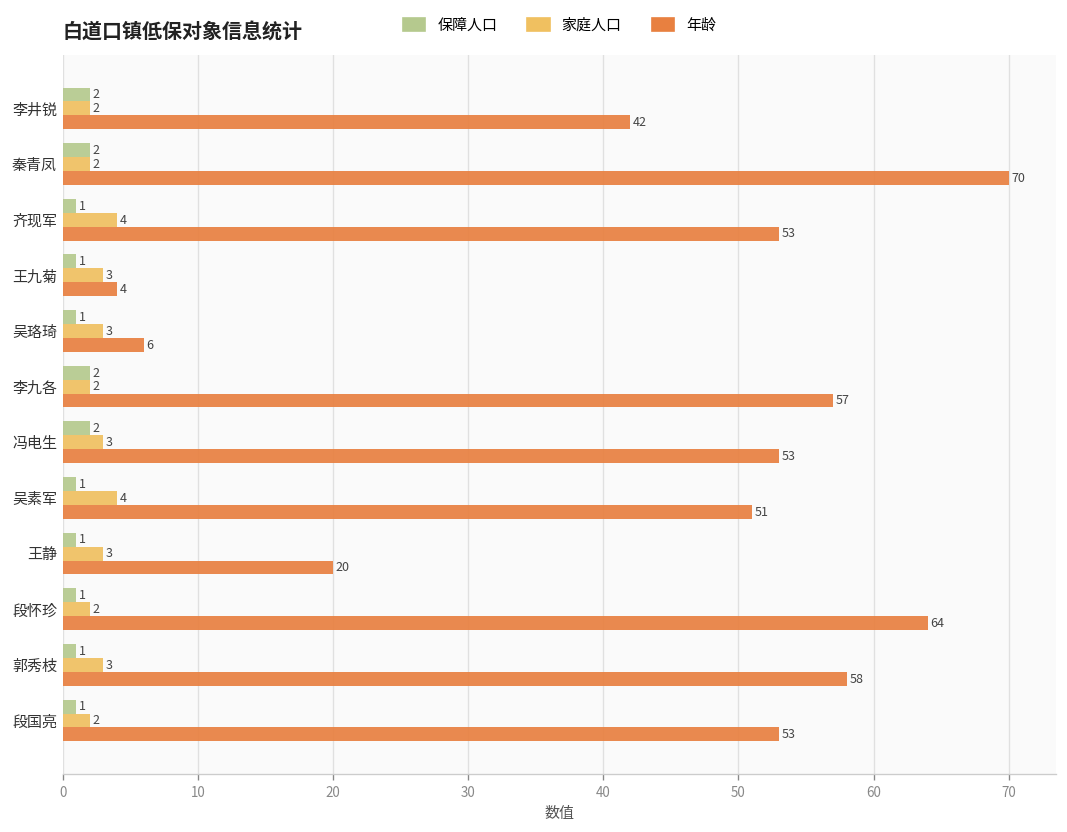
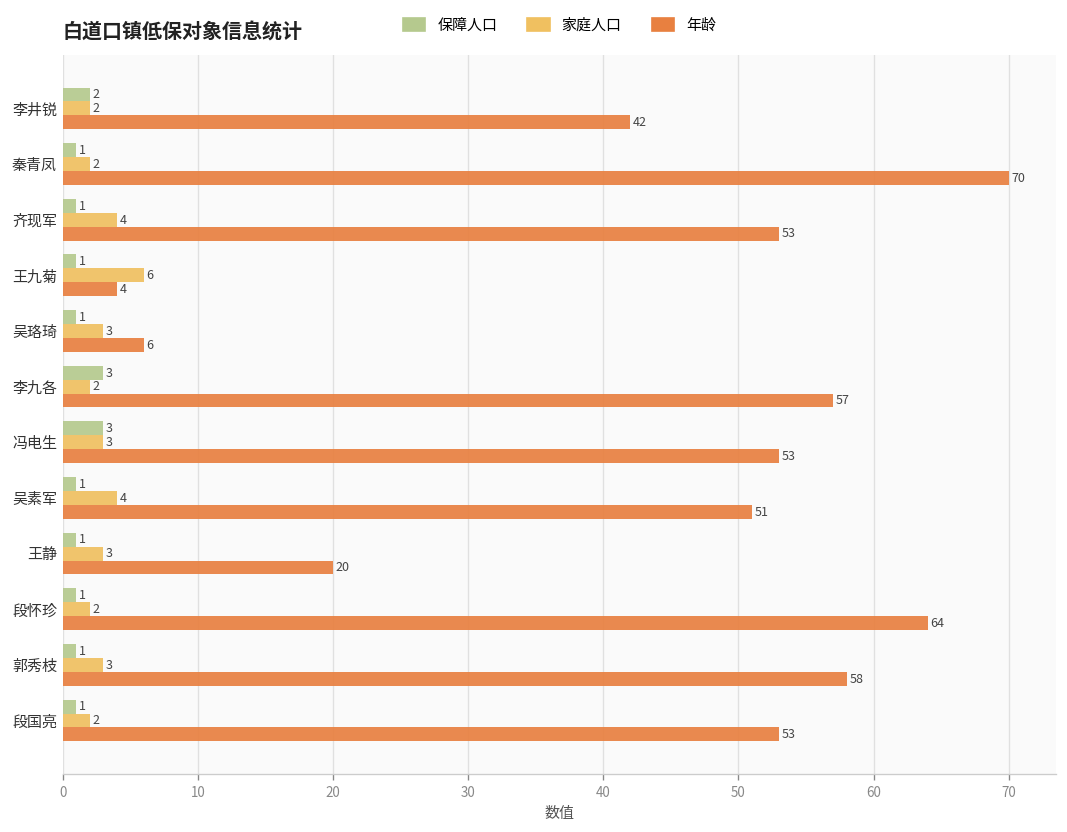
  {
    "保障人口": {
      "李井锐": 2,
-     "秦青凤": 2,
+     "秦青凤": 1,
      "齐现军": 1,
      "王九菊": 1,
      "吴珞琦": 1,
-     "李九各": 2,
-     "冯电生": 2,
+     "李九各": 3,
+     "冯电生": 3,
      "吴素军": 1,
      "王静": 1,
      "段怀珍": 1,
      "郭秀枝": 1,
      "段国亮": 1
    },
    "家庭人口": {
      "李井锐": 2,
      "秦青凤": 2,
      "齐现军": 4,
-     "王九菊": 3,
+     "王九菊": 6,
      "吴珞琦": 3,
      "李九各": 2,
      "冯电生": 3,
      "吴素军": 4,
      "王静": 3,
      "段怀珍": 2,
      "郭秀枝": 3,
      "段国亮": 2
    },
    "年龄": {
      "李井锐": 42,
      "秦青凤": 70,
      "齐现军": 53,
      "王九菊": 4,
      "吴珞琦": 6,
      "李九各": 57,
      "冯电生": 53,
      "吴素军": 51,
      "王静": 20,
      "段怀珍": 64,
      "郭秀枝": 58,
      "段国亮": 53
    }
  }
